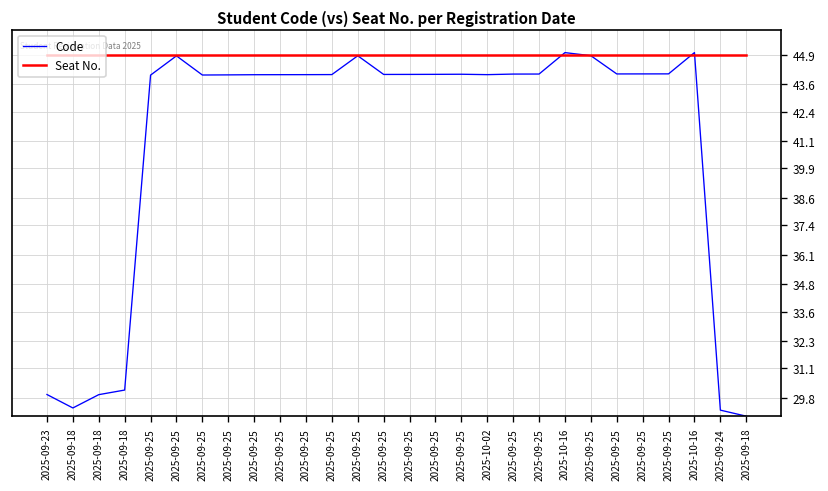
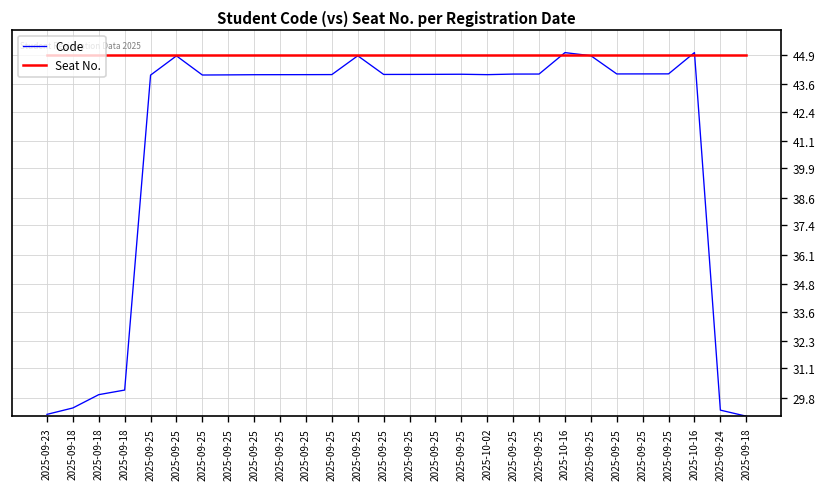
  {
    "Code": {
-     "2025-09-23": 30.0,
+     "2025-09-23": 29.1,
      "2025-10-02": 44.0,
      "2025-09-24": 29.3
    },
    "Seat No.": {
      "2025-10-02": 44.9,
      "2025-09-24": 44.9
    }
  }
